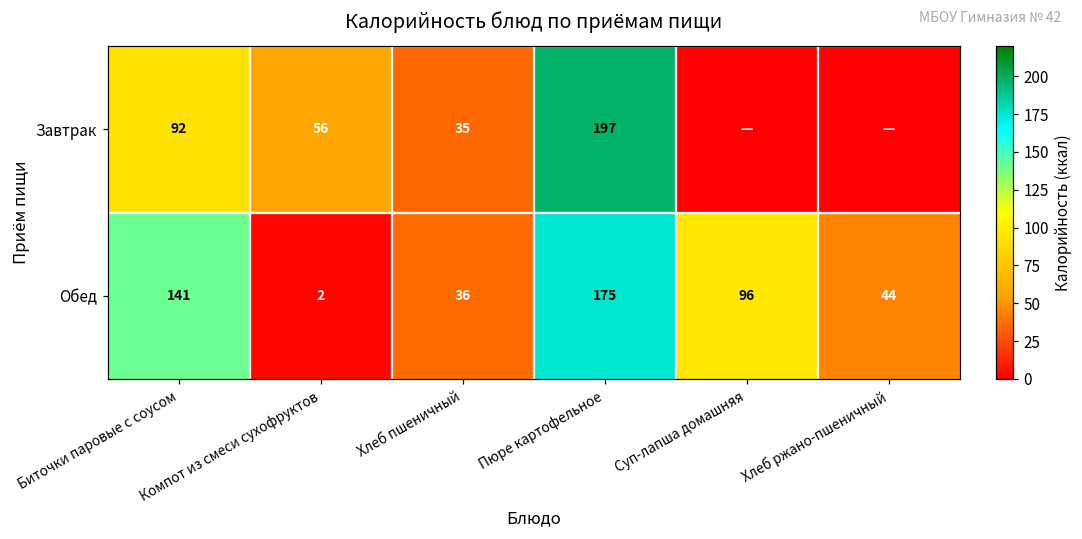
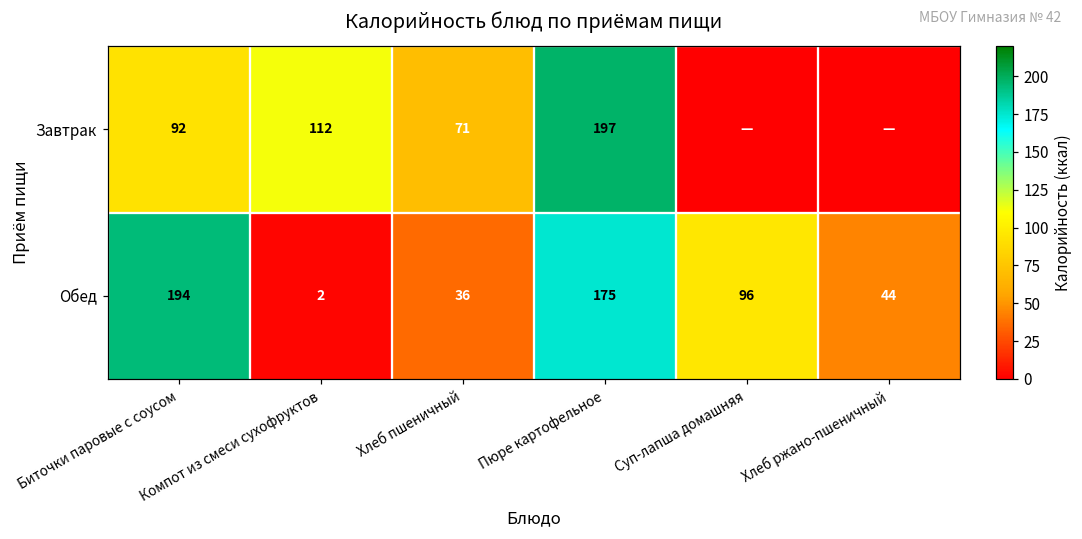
  {
    "Завтрак": {
      "Биточки паровые с соусом": 92,
-     "Компот из смеси сухофруктов": 56,
-     "Хлеб пшеничный": 35,
+     "Компот из смеси сухофруктов": 112,
+     "Хлеб пшеничный": 71,
      "Пюре картофельное": 197
    },
    "Обед": {
-     "Биточки паровые с соусом": 141,
+     "Биточки паровые с соусом": 194,
      "Компот из смеси сухофруктов": 2,
      "Хлеб пшеничный": 36,
      "Пюре картофельное": 175,
      "Суп-лапша домашняя": 96,
      "Хлеб ржано-пшеничный": 44
    }
  }
